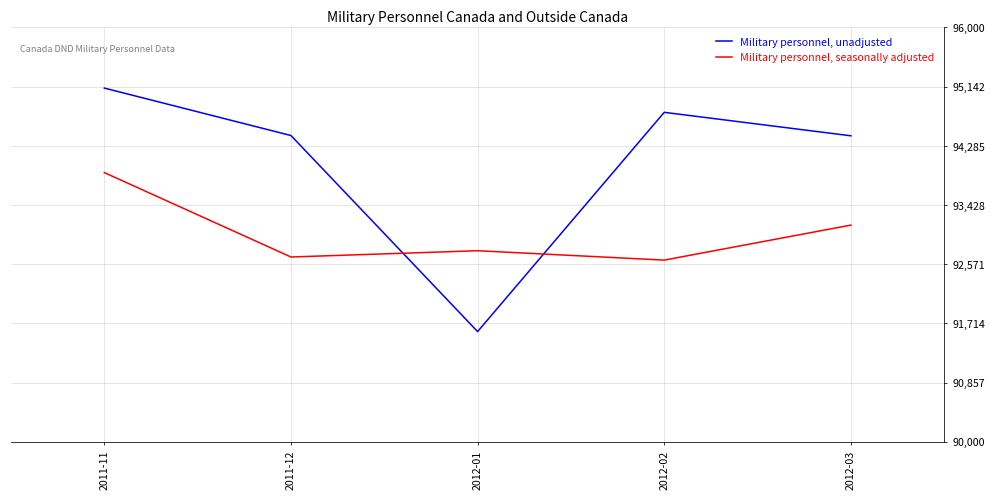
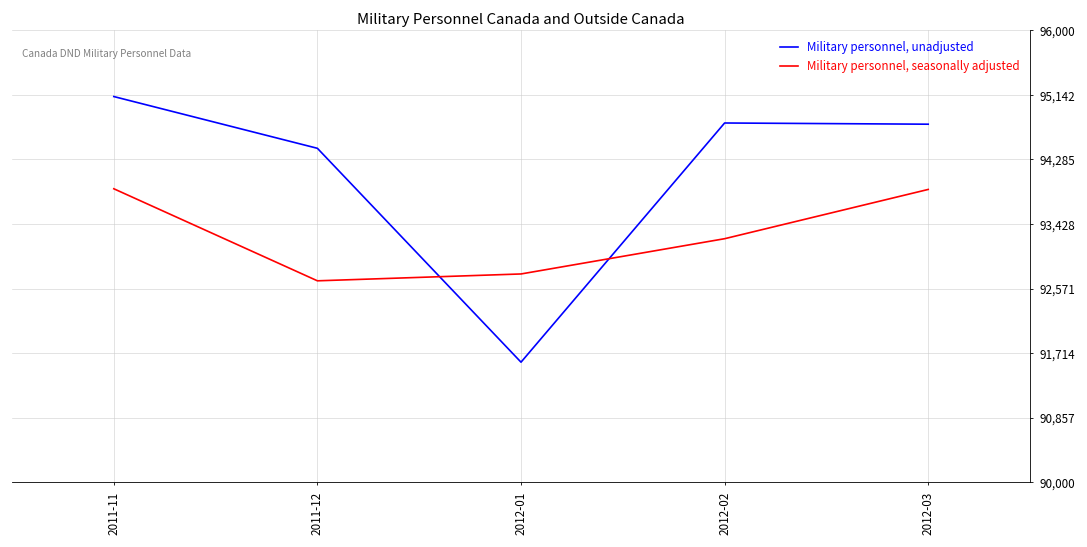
  {
    "Military personnel, unadjusted": {
      "2011-11": "95,100",
      "2011-12": "94,400",
      "2012-01": "91,600",
      "2012-02": "94,800",
-     "2012-03": "94,400"
+     "2012-03": "94,800"
    },
    "Military personnel, seasonally adjusted": {
      "2011-11": "93,900",
      "2011-12": "92,700",
      "2012-01": "92,800",
-     "2012-02": "92,600",
-     "2012-03": "93,100"
+     "2012-02": "93,200",
+     "2012-03": "93,900"
    }
  }
